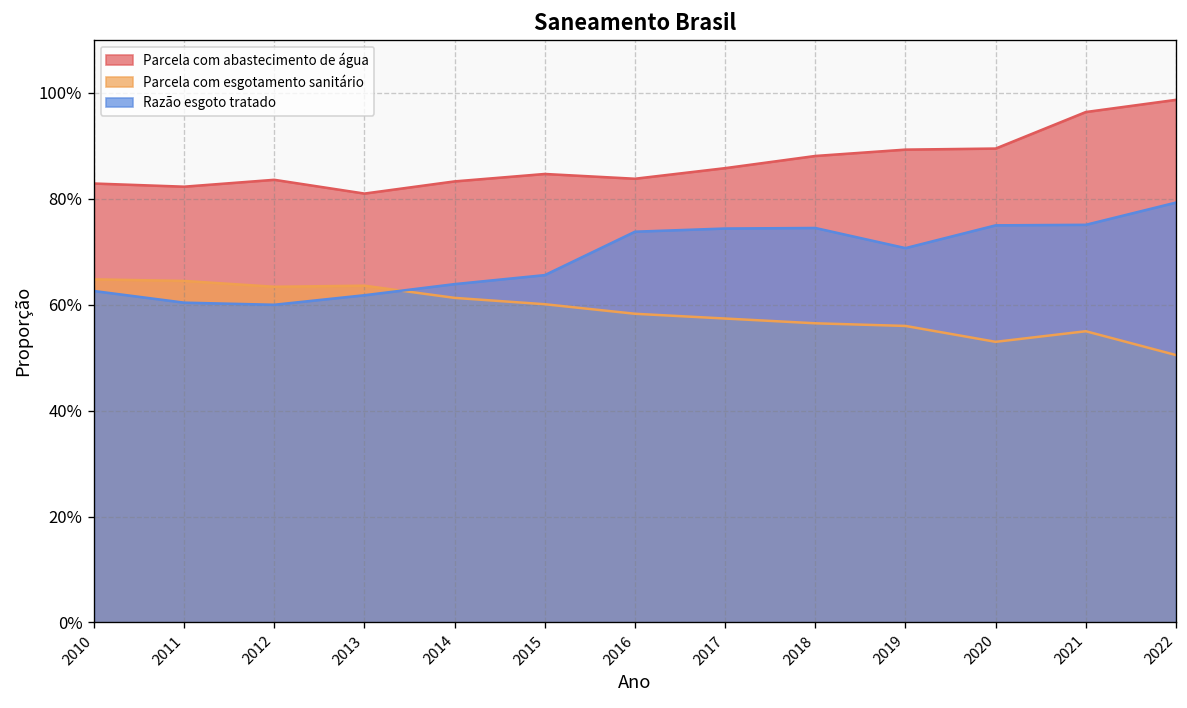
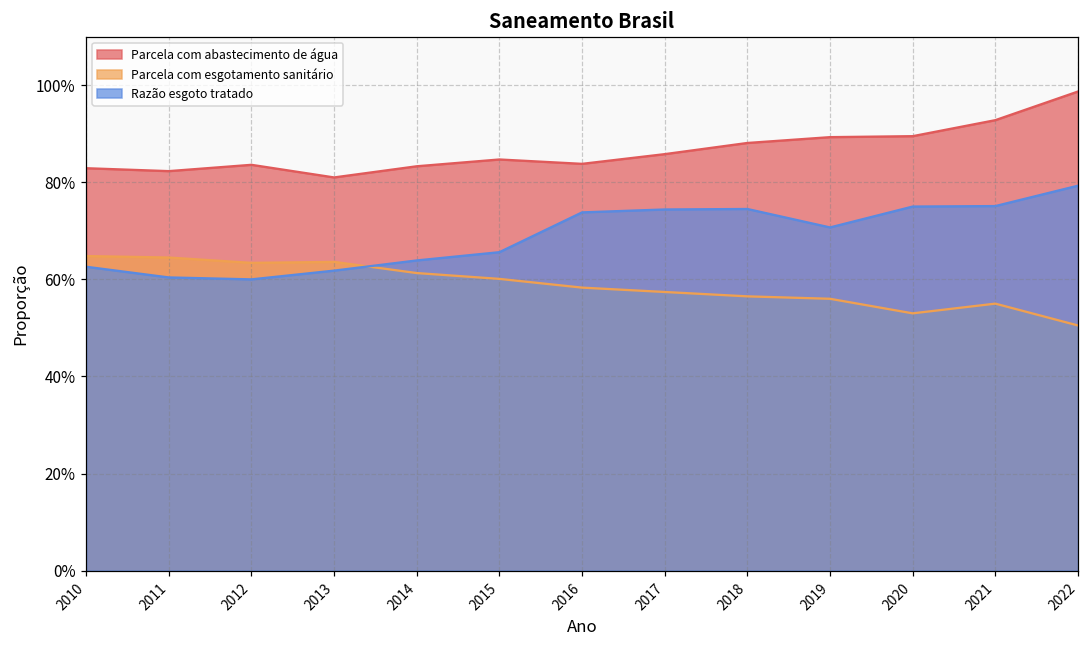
  {
    "Parcela com abastecimento de água": {
      "2010": "83%",
      "2011": "82%",
      "2012": "84%",
      "2013": "81%",
      "2014": "83%",
      "2015": "85%",
      "2016": "84%",
      "2017": "86%",
      "2018": "88%",
      "2019": "89%",
      "2020": "90%",
-     "2021": "96%",
+     "2021": "93%",
      "2022": "99%"
    },
    "Parcela com esgotamento sanitário": {
      "2010": "65%",
      "2011": "65%",
      "2012": "63%",
      "2013": "64%",
      "2014": "61%",
      "2015": "60%",
      "2016": "58%",
      "2017": "57%",
      "2018": "56%",
      "2019": "56%",
      "2020": "53%",
      "2021": "55%",
      "2022": "51%"
    },
    "Razão esgoto tratado": {
      "2010": "63%",
      "2011": "60%",
      "2012": "60%",
      "2013": "62%",
      "2014": "64%",
      "2015": "66%",
      "2016": "74%",
      "2017": "74%",
      "2018": "75%",
      "2019": "71%",
      "2020": "75%",
      "2021": "75%",
      "2022": "79%"
    }
  }
